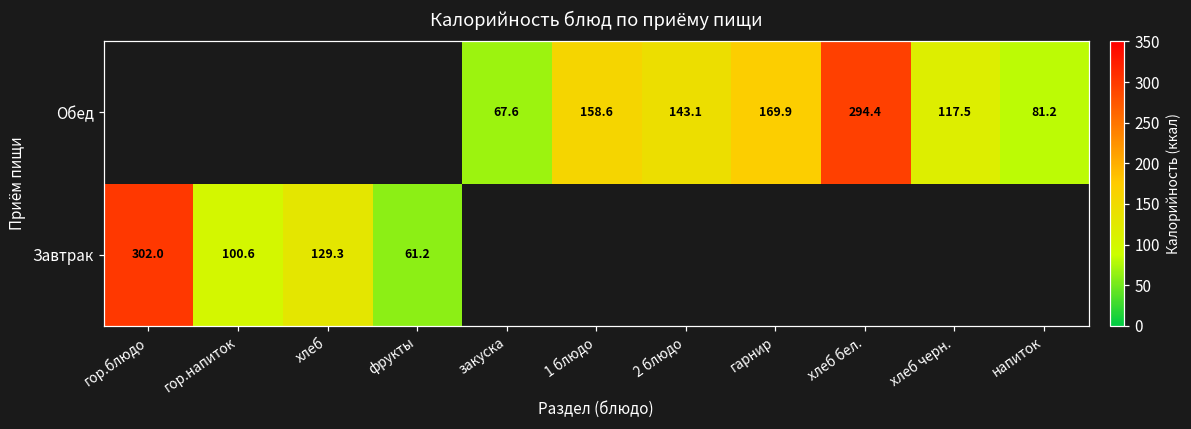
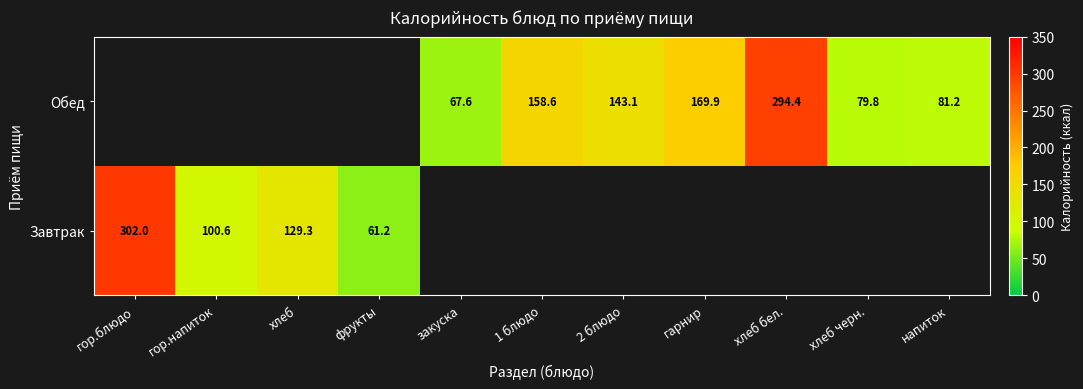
  {
    "Обед": {
      "закуска": 67.6,
      "1 блюдо": 158.6,
      "2 блюдо": 143.1,
      "гарнир": 169.9,
      "хлеб бел.": 294.4,
-     "хлеб черн.": 117.5,
+     "хлеб черн.": 79.8,
      "напиток": 81.2
    },
    "Завтрак": {
      "гор.блюдо": 302.0,
      "гор.напиток": 100.6,
      "хлеб": 129.3,
      "фрукты": 61.2
    }
  }
